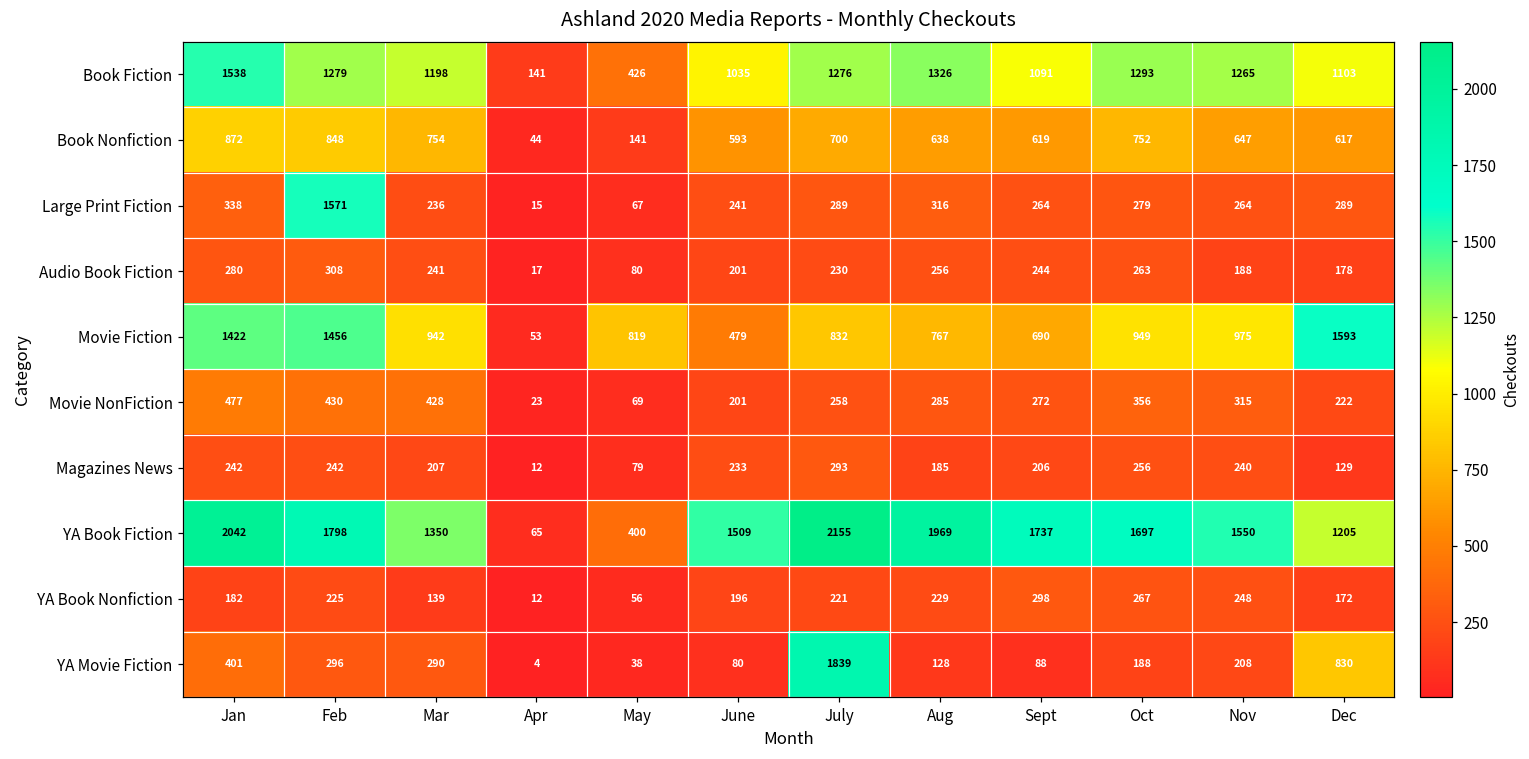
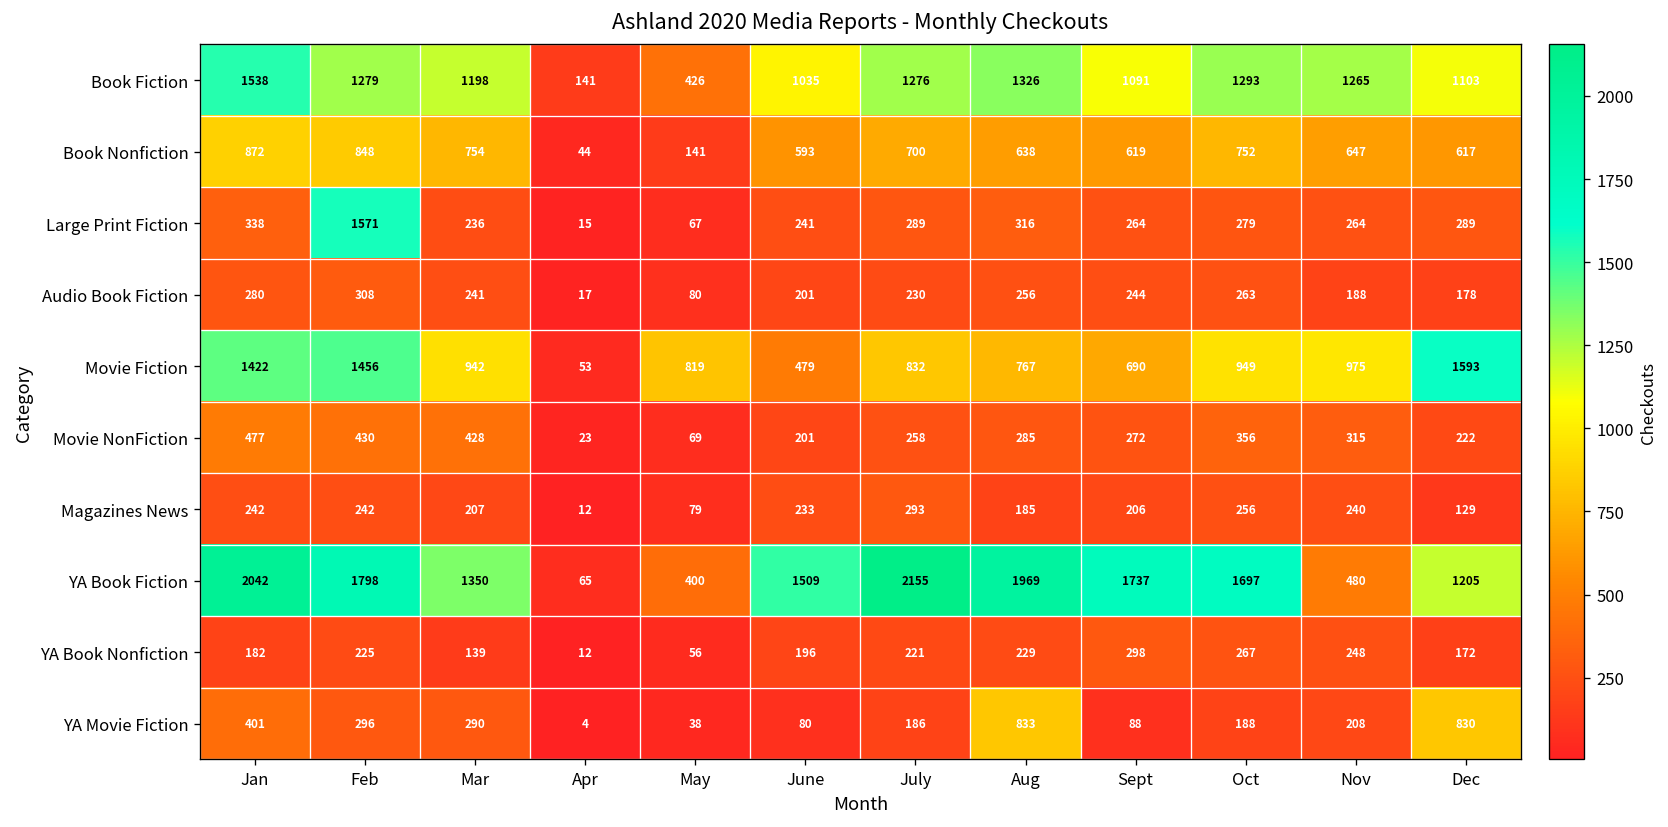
  {
    "Book Fiction": {
      "Jan": 1538,
      "Feb": 1279,
      "Mar": 1198,
      "Apr": 141,
      "May": 426,
      "June": 1035,
      "July": 1276,
      "Aug": 1326,
      "Sept": 1091,
      "Oct": 1293,
      "Nov": 1265,
      "Dec": 1103
    },
    "Book Nonfiction": {
      "Jan": 872,
      "Feb": 848,
      "Mar": 754,
      "Apr": 44,
      "May": 141,
      "June": 593,
      "July": 700,
      "Aug": 638,
      "Sept": 619,
      "Oct": 752,
      "Nov": 647,
      "Dec": 617
    },
    "Large Print Fiction": {
      "Jan": 338,
      "Feb": 1571,
      "Mar": 236,
      "Apr": 15,
      "May": 67,
      "June": 241,
      "July": 289,
      "Aug": 316,
      "Sept": 264,
      "Oct": 279,
      "Nov": 264,
      "Dec": 289
    },
    "Audio Book Fiction": {
      "Jan": 280,
      "Feb": 308,
      "Mar": 241,
      "Apr": 17,
      "May": 80,
      "June": 201,
      "July": 230,
      "Aug": 256,
      "Sept": 244,
      "Oct": 263,
      "Nov": 188,
      "Dec": 178
    },
    "Movie Fiction": {
      "Jan": 1422,
      "Feb": 1456,
      "Mar": 942,
      "Apr": 53,
      "May": 819,
      "June": 479,
      "July": 832,
      "Aug": 767,
      "Sept": 690,
      "Oct": 949,
      "Nov": 975,
      "Dec": 1593
    },
    "Movie NonFiction": {
      "Jan": 477,
      "Feb": 430,
      "Mar": 428,
      "Apr": 23,
      "May": 69,
      "June": 201,
      "July": 258,
      "Aug": 285,
      "Sept": 272,
      "Oct": 356,
      "Nov": 315,
      "Dec": 222
    },
    "Magazines News": {
      "Jan": 242,
      "Feb": 242,
      "Mar": 207,
      "Apr": 12,
      "May": 79,
      "June": 233,
      "July": 293,
      "Aug": 185,
      "Sept": 206,
      "Oct": 256,
      "Nov": 240,
      "Dec": 129
    },
    "YA Book Fiction": {
      "Jan": 2042,
      "Feb": 1798,
      "Mar": 1350,
      "Apr": 65,
      "May": 400,
      "June": 1509,
      "July": 2155,
      "Aug": 1969,
      "Sept": 1737,
      "Oct": 1697,
-     "Nov": 1550,
+     "Nov": 480,
      "Dec": 1205
    },
    "YA Book Nonfiction": {
      "Jan": 182,
      "Feb": 225,
      "Mar": 139,
      "Apr": 12,
      "May": 56,
      "June": 196,
      "July": 221,
      "Aug": 229,
      "Sept": 298,
      "Oct": 267,
      "Nov": 248,
      "Dec": 172
    },
    "YA Movie Fiction": {
      "Jan": 401,
      "Feb": 296,
      "Mar": 290,
      "Apr": 4,
      "May": 38,
      "June": 80,
-     "July": 1839,
-     "Aug": 128,
+     "July": 186,
+     "Aug": 833,
      "Sept": 88,
      "Oct": 188,
      "Nov": 208,
      "Dec": 830
    }
  }
